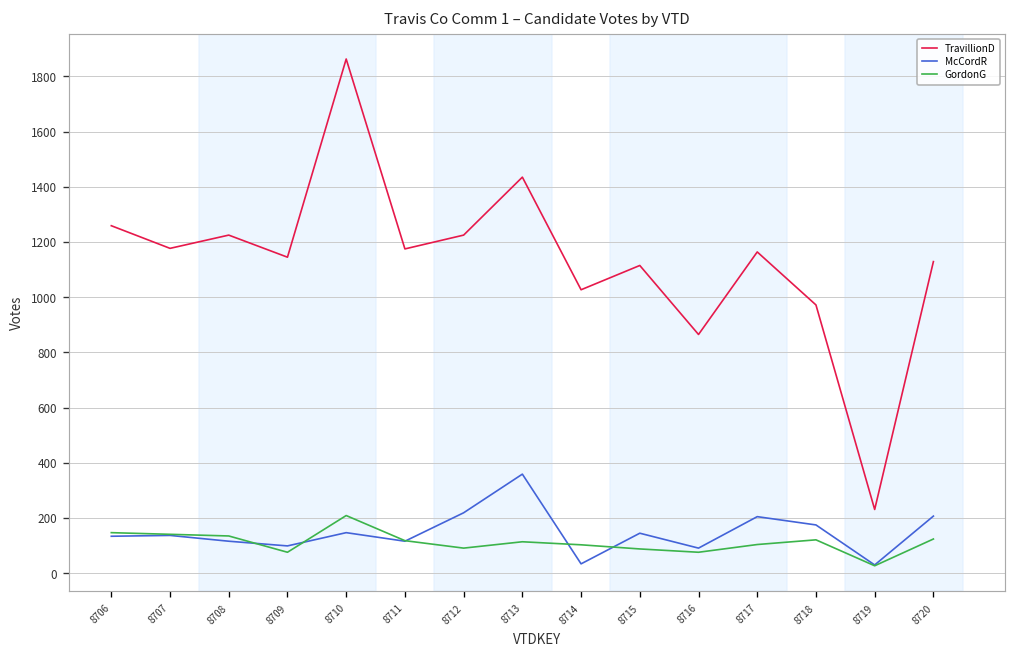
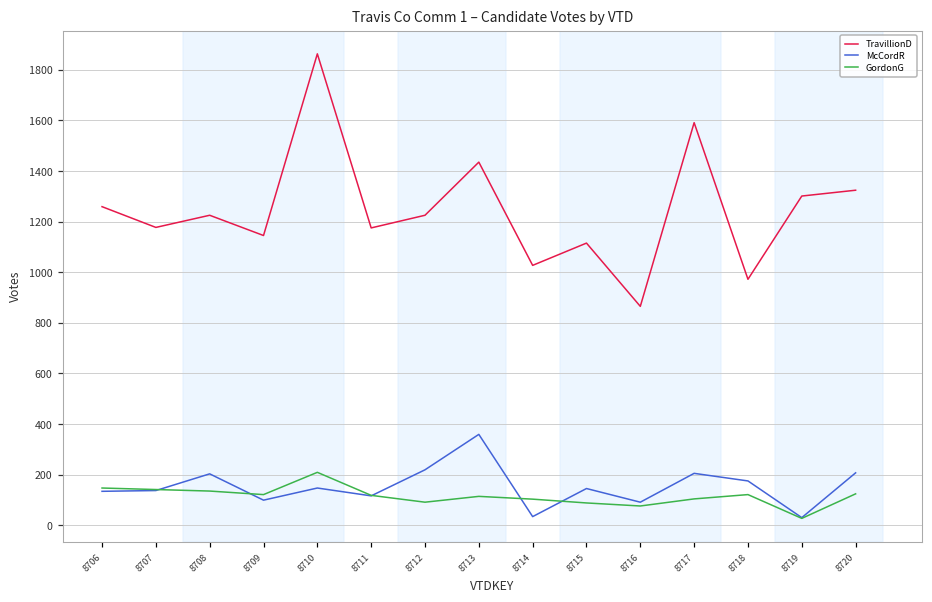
  {
    "TravillionD": {
      "8706": 1260,
      "8707": 1180,
      "8708": 1230,
      "8709": 1150,
      "8710": 1860,
      "8711": 1180,
      "8712": 1230,
      "8713": 1440,
      "8714": 1030,
      "8715": 1120,
      "8716": 870,
-     "8717": 1160,
+     "8717": 1590,
      "8718": 970,
-     "8719": 230,
-     "8720": 1130
+     "8719": 1300,
+     "8720": 1320
    },
    "McCordR": {
      "8706": 130,
-     "8708": 120,
+     "8708": 200,
      "8709": 100,
      "8710": 150,
      "8712": 220,
      "8713": 360,
      "8714": 30,
      "8715": 150,
      "8716": 90,
      "8717": 210,
      "8718": 180,
      "8720": 210
    },
    "GordonG": {
      "8706": 150,
      "8708": 140,
-     "8709": 80,
+     "8709": 120,
      "8710": 210,
      "8712": 90,
      "8713": 110,
      "8714": 100,
      "8715": 90,
      "8716": 80,
      "8717": 100,
      "8718": 120,
      "8720": 120
    }
  }
